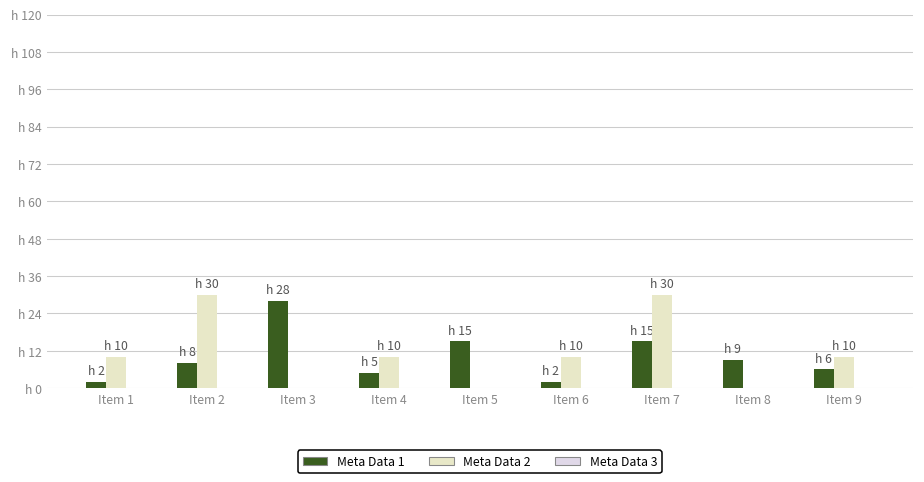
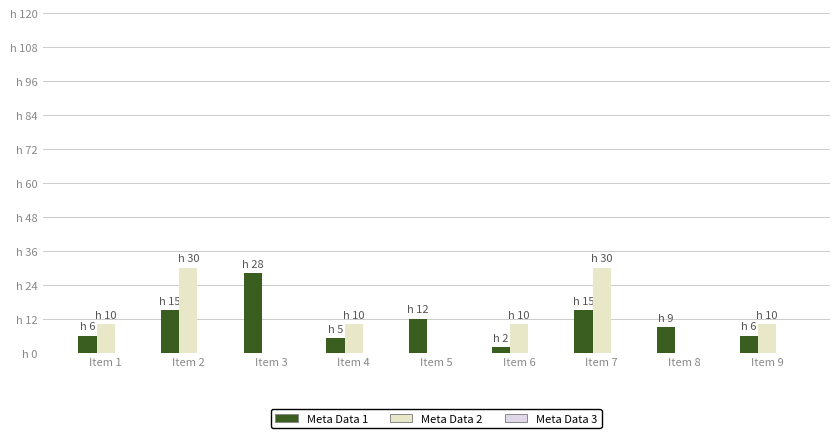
  {
    "Meta Data 1": {
-     "Item 1": 2,
-     "Item 2": 8,
+     "Item 1": 6,
+     "Item 2": 15,
      "Item 3": 28,
      "Item 4": 5,
-     "Item 5": 15,
+     "Item 5": 12,
      "Item 6": 2,
      "Item 7": 15,
      "Item 8": 9,
      "Item 9": 6
    }
  }
